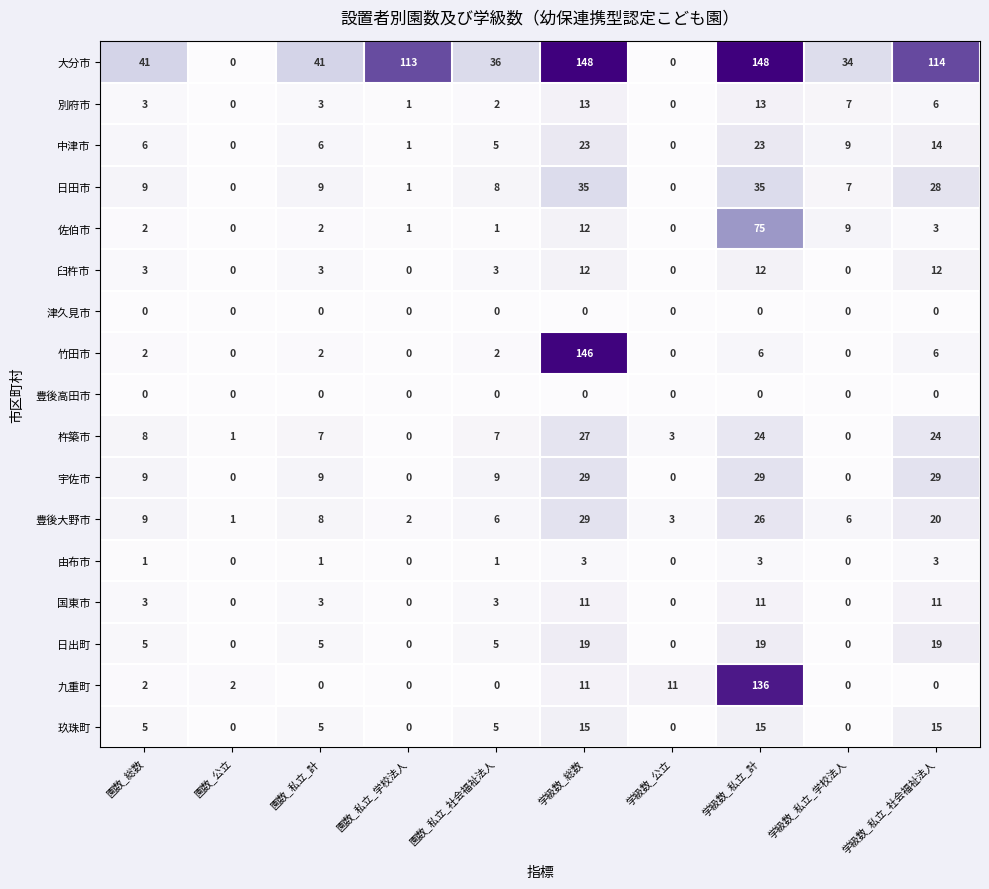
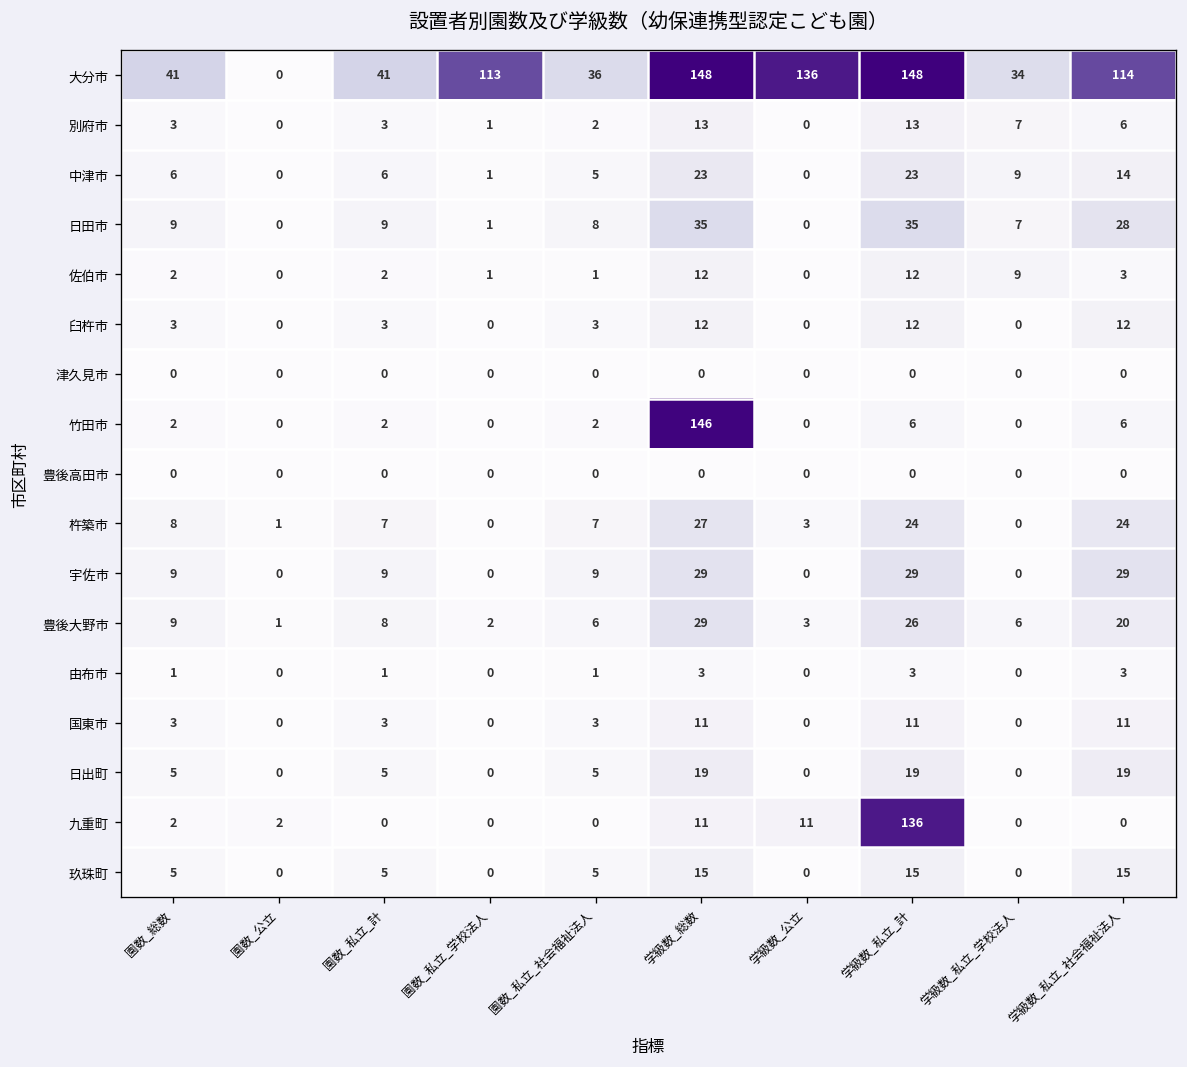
  {
    "大分市": {
      "園数_総数": 41,
      "園数_公立": 0,
      "園数_私立_計": 41,
      "園数_私立_学校法人": 113,
      "園数_私立_社会福祉法人": 36,
      "学級数_総数": 148,
-     "学級数_公立": 0,
+     "学級数_公立": 136,
      "学級数_私立_計": 148,
      "学級数_私立_学校法人": 34,
      "学級数_私立_社会福祉法人": 114
    },
    "別府市": {
      "園数_総数": 3,
      "園数_公立": 0,
      "園数_私立_計": 3,
      "園数_私立_学校法人": 1,
      "園数_私立_社会福祉法人": 2,
      "学級数_総数": 13,
      "学級数_公立": 0,
      "学級数_私立_計": 13,
      "学級数_私立_学校法人": 7,
      "学級数_私立_社会福祉法人": 6
    },
    "中津市": {
      "園数_総数": 6,
      "園数_公立": 0,
      "園数_私立_計": 6,
      "園数_私立_学校法人": 1,
      "園数_私立_社会福祉法人": 5,
      "学級数_総数": 23,
      "学級数_公立": 0,
      "学級数_私立_計": 23,
      "学級数_私立_学校法人": 9,
      "学級数_私立_社会福祉法人": 14
    },
    "日田市": {
      "園数_総数": 9,
      "園数_公立": 0,
      "園数_私立_計": 9,
      "園数_私立_学校法人": 1,
      "園数_私立_社会福祉法人": 8,
      "学級数_総数": 35,
      "学級数_公立": 0,
      "学級数_私立_計": 35,
      "学級数_私立_学校法人": 7,
      "学級数_私立_社会福祉法人": 28
    },
    "佐伯市": {
      "園数_総数": 2,
      "園数_公立": 0,
      "園数_私立_計": 2,
      "園数_私立_学校法人": 1,
      "園数_私立_社会福祉法人": 1,
      "学級数_総数": 12,
      "学級数_公立": 0,
-     "学級数_私立_計": 75,
+     "学級数_私立_計": 12,
      "学級数_私立_学校法人": 9,
      "学級数_私立_社会福祉法人": 3
    },
    "臼杵市": {
      "園数_総数": 3,
      "園数_公立": 0,
      "園数_私立_計": 3,
      "園数_私立_学校法人": 0,
      "園数_私立_社会福祉法人": 3,
      "学級数_総数": 12,
      "学級数_公立": 0,
      "学級数_私立_計": 12,
      "学級数_私立_学校法人": 0,
      "学級数_私立_社会福祉法人": 12
    },
    "津久見市": {
      "園数_総数": 0,
      "園数_公立": 0,
      "園数_私立_計": 0,
      "園数_私立_学校法人": 0,
      "園数_私立_社会福祉法人": 0,
      "学級数_総数": 0,
      "学級数_公立": 0,
      "学級数_私立_計": 0,
      "学級数_私立_学校法人": 0,
      "学級数_私立_社会福祉法人": 0
    },
    "竹田市": {
      "園数_総数": 2,
      "園数_公立": 0,
      "園数_私立_計": 2,
      "園数_私立_学校法人": 0,
      "園数_私立_社会福祉法人": 2,
      "学級数_総数": 146,
      "学級数_公立": 0,
      "学級数_私立_計": 6,
      "学級数_私立_学校法人": 0,
      "学級数_私立_社会福祉法人": 6
    },
    "豊後高田市": {
      "園数_総数": 0,
      "園数_公立": 0,
      "園数_私立_計": 0,
      "園数_私立_学校法人": 0,
      "園数_私立_社会福祉法人": 0,
      "学級数_総数": 0,
      "学級数_公立": 0,
      "学級数_私立_計": 0,
      "学級数_私立_学校法人": 0,
      "学級数_私立_社会福祉法人": 0
    },
    "杵築市": {
      "園数_総数": 8,
      "園数_公立": 1,
      "園数_私立_計": 7,
      "園数_私立_学校法人": 0,
      "園数_私立_社会福祉法人": 7,
      "学級数_総数": 27,
      "学級数_公立": 3,
      "学級数_私立_計": 24,
      "学級数_私立_学校法人": 0,
      "学級数_私立_社会福祉法人": 24
    },
    "宇佐市": {
      "園数_総数": 9,
      "園数_公立": 0,
      "園数_私立_計": 9,
      "園数_私立_学校法人": 0,
      "園数_私立_社会福祉法人": 9,
      "学級数_総数": 29,
      "学級数_公立": 0,
      "学級数_私立_計": 29,
      "学級数_私立_学校法人": 0,
      "学級数_私立_社会福祉法人": 29
    },
    "豊後大野市": {
      "園数_総数": 9,
      "園数_公立": 1,
      "園数_私立_計": 8,
      "園数_私立_学校法人": 2,
      "園数_私立_社会福祉法人": 6,
      "学級数_総数": 29,
      "学級数_公立": 3,
      "学級数_私立_計": 26,
      "学級数_私立_学校法人": 6,
      "学級数_私立_社会福祉法人": 20
    },
    "由布市": {
      "園数_総数": 1,
      "園数_公立": 0,
      "園数_私立_計": 1,
      "園数_私立_学校法人": 0,
      "園数_私立_社会福祉法人": 1,
      "学級数_総数": 3,
      "学級数_公立": 0,
      "学級数_私立_計": 3,
      "学級数_私立_学校法人": 0,
      "学級数_私立_社会福祉法人": 3
    },
    "国東市": {
      "園数_総数": 3,
      "園数_公立": 0,
      "園数_私立_計": 3,
      "園数_私立_学校法人": 0,
      "園数_私立_社会福祉法人": 3,
      "学級数_総数": 11,
      "学級数_公立": 0,
      "学級数_私立_計": 11,
      "学級数_私立_学校法人": 0,
      "学級数_私立_社会福祉法人": 11
    },
    "日出町": {
      "園数_総数": 5,
      "園数_公立": 0,
      "園数_私立_計": 5,
      "園数_私立_学校法人": 0,
      "園数_私立_社会福祉法人": 5,
      "学級数_総数": 19,
      "学級数_公立": 0,
      "学級数_私立_計": 19,
      "学級数_私立_学校法人": 0,
      "学級数_私立_社会福祉法人": 19
    },
    "九重町": {
      "園数_総数": 2,
      "園数_公立": 2,
      "園数_私立_計": 0,
      "園数_私立_学校法人": 0,
      "園数_私立_社会福祉法人": 0,
      "学級数_総数": 11,
      "学級数_公立": 11,
      "学級数_私立_計": 136,
      "学級数_私立_学校法人": 0,
      "学級数_私立_社会福祉法人": 0
    },
    "玖珠町": {
      "園数_総数": 5,
      "園数_公立": 0,
      "園数_私立_計": 5,
      "園数_私立_学校法人": 0,
      "園数_私立_社会福祉法人": 5,
      "学級数_総数": 15,
      "学級数_公立": 0,
      "学級数_私立_計": 15,
      "学級数_私立_学校法人": 0,
      "学級数_私立_社会福祉法人": 15
    }
  }
